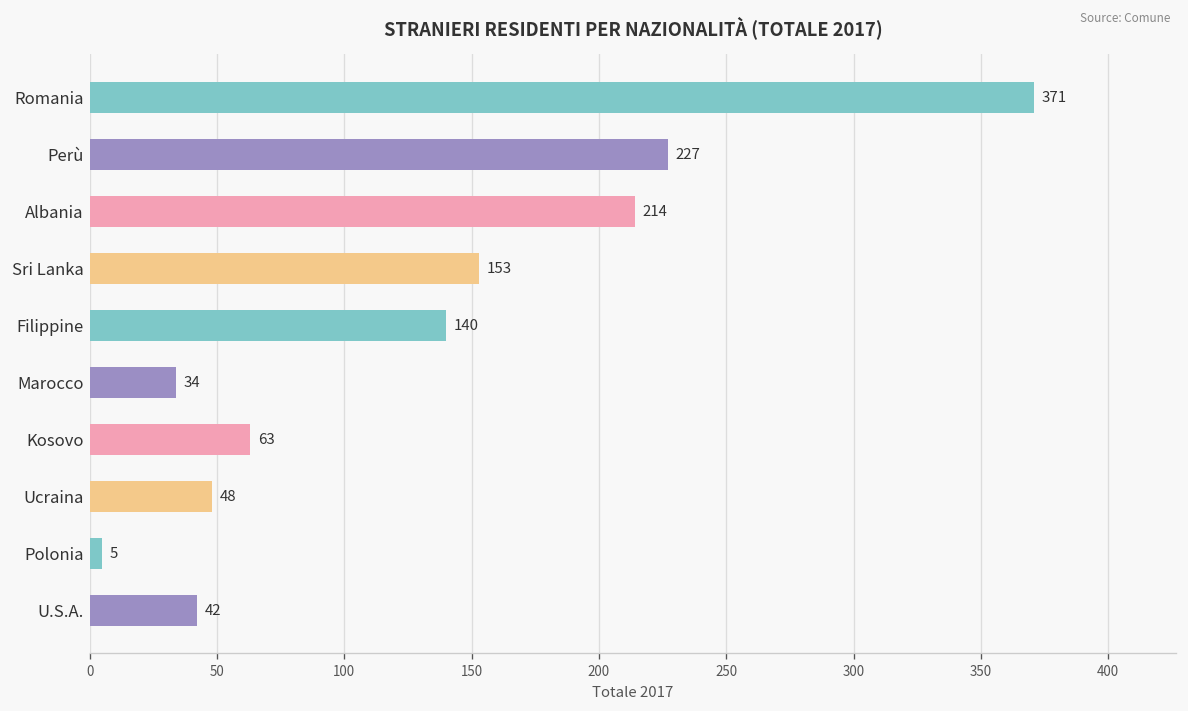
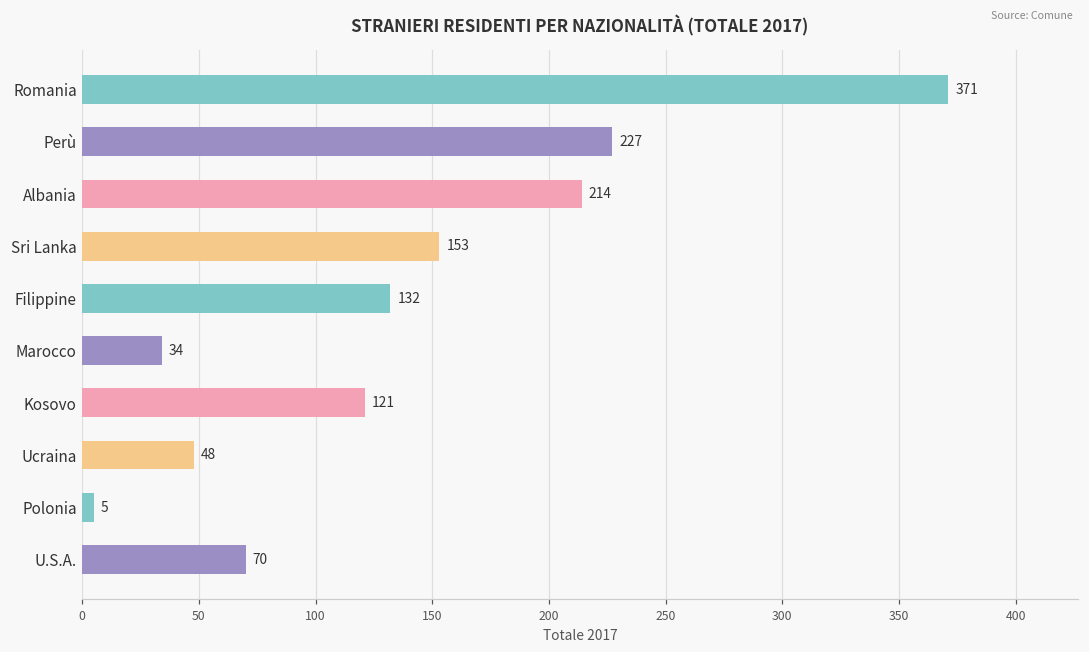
  {
    "Romania": 371,
    "Perù": 227,
    "Albania": 214,
    "Sri Lanka": 153,
-   "Filippine": 140,
+   "Filippine": 132,
    "Marocco": 34,
-   "Kosovo": 63,
+   "Kosovo": 121,
    "Ucraina": 48,
    "Polonia": 5,
-   "U.S.A.": 42
+   "U.S.A.": 70
  }
